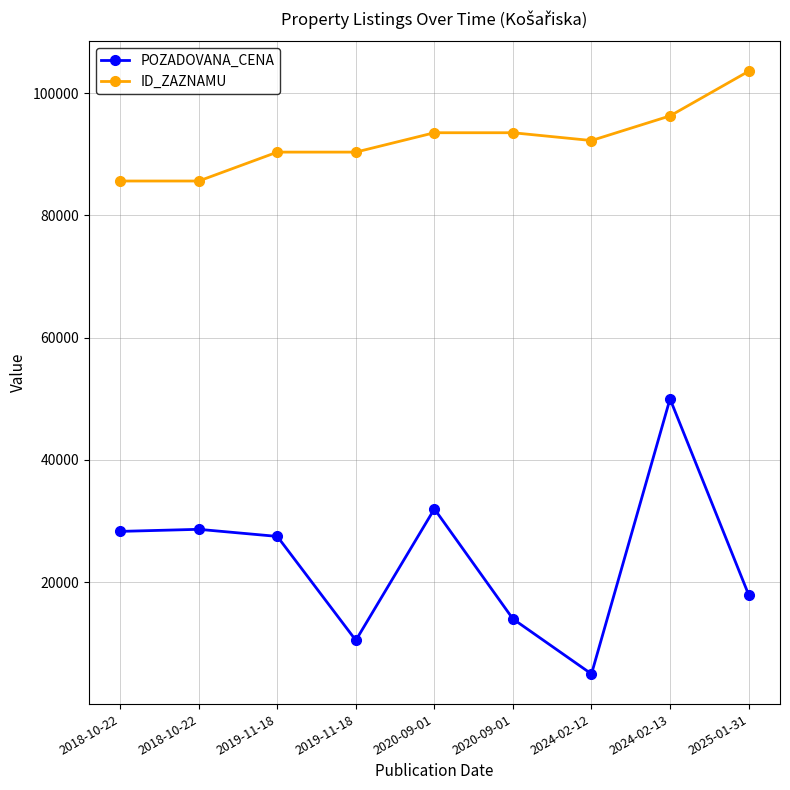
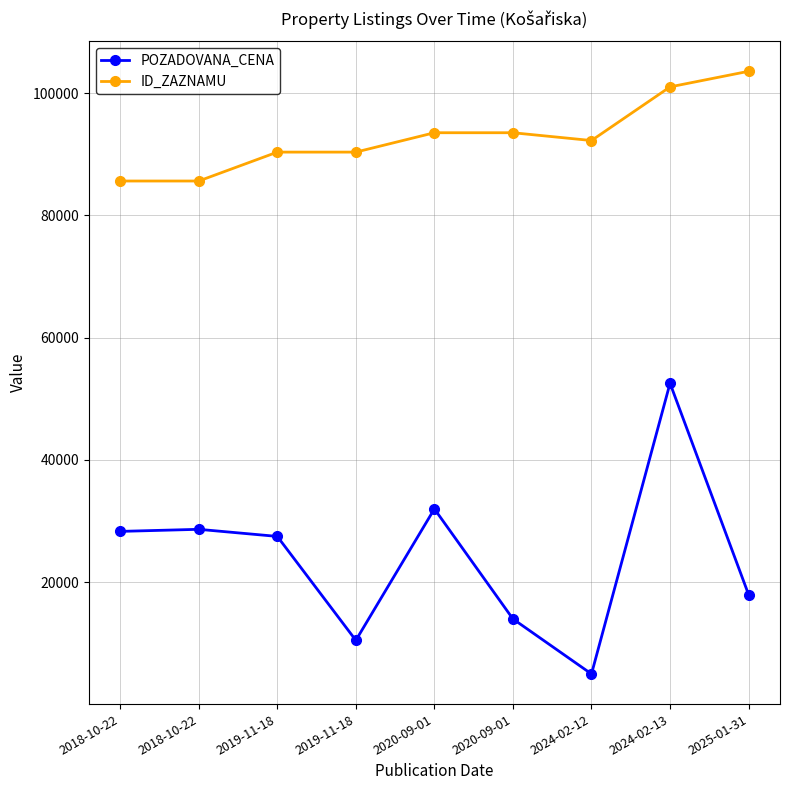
  {
    "POZADOVANA_CENA": {
      "2024-02-12": 5000,
-     "2024-02-13": 50000,
+     "2024-02-13": 53000,
      "2025-01-31": 18000
    },
    "ID_ZAZNAMU": {
      "2024-02-12": 92000,
-     "2024-02-13": 96000,
+     "2024-02-13": 101000,
      "2025-01-31": 104000
    }
  }
